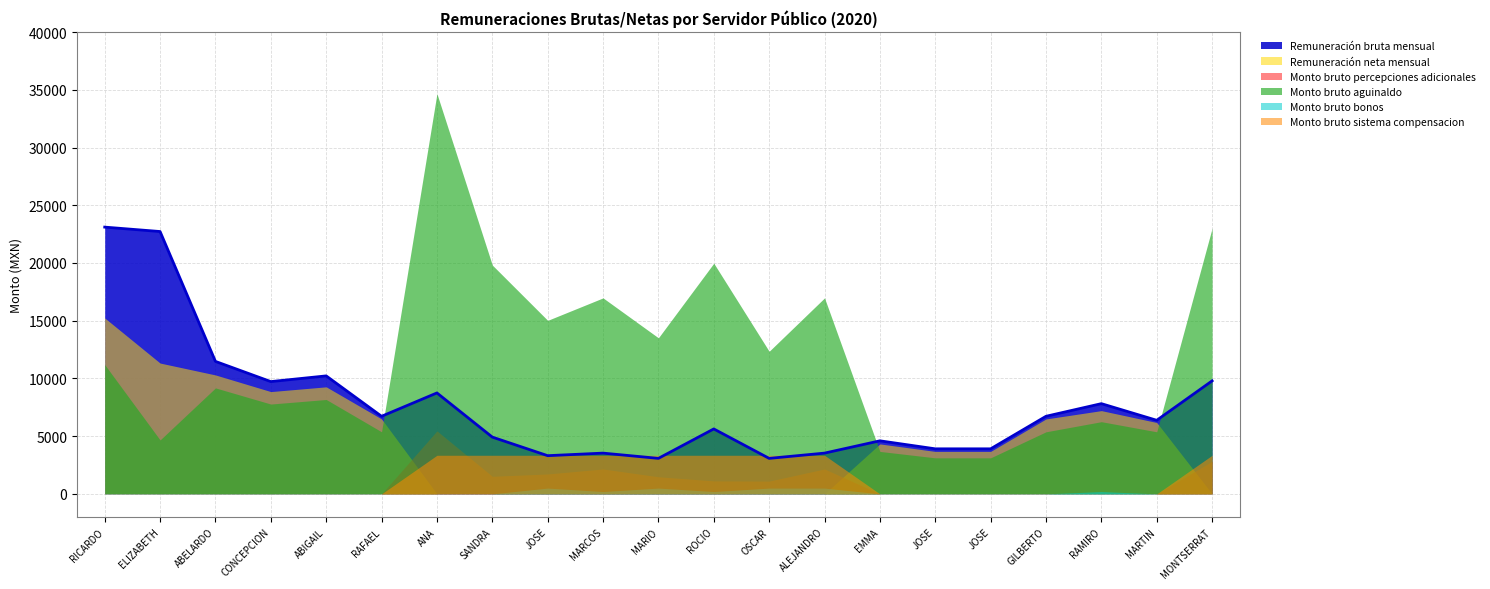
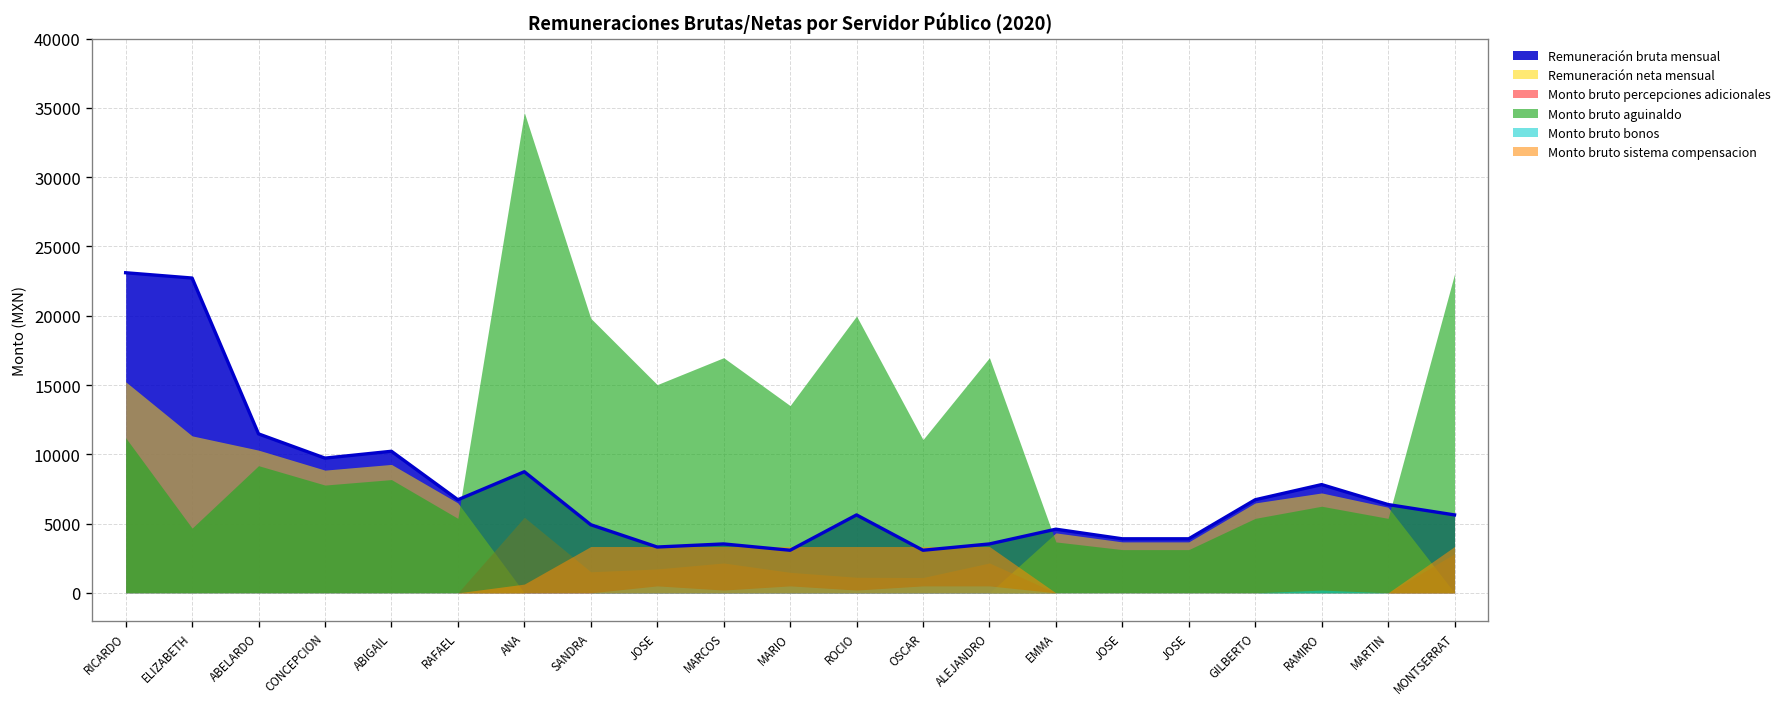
  {
    "Remuneración bruta mensual": {
      "RICARDO": 23100,
      "ELIZABETH": 22700,
      "ABELARDO": 11500,
      "CONCEPCION": 9700,
      "ABIGAIL": 10200,
      "RAFAEL": 6700,
      "ANA": 8700,
      "SANDRA": 4900,
      "MARIO": 3100,
      "ROCIO": 5600,
      "OSCAR": 3100,
      "EMMA": 4600,
      "GILBERTO": 6700,
      "RAMIRO": 7800,
-     "MONTSERRAT": 9800
+     "MONTSERRAT": 5600
    },
    "Remuneración neta mensual": {
      "RICARDO": 15200,
      "ELIZABETH": 11300,
      "ABELARDO": 10300,
      "CONCEPCION": 8900,
      "ABIGAIL": 9300,
      "RAFAEL": 6500,
      "MARIO": 0,
      "OSCAR": 0,
      "ALEJANDRO": 0,
      "EMMA": 4300,
      "GILBERTO": 6500,
      "RAMIRO": 7200
    },
    "Monto bruto percepciones adicionales": {
      "ANA": 5500,
      "SANDRA": 1500,
      "MARCOS": 2200,
      "MARIO": 1500,
      "ROCIO": 1100,
      "OSCAR": 1100,
      "ALEJANDRO": 2200,
      "MONTSERRAT": 2800
    },
    "Monto bruto aguinaldo": {
      "RICARDO": 11200,
      "ELIZABETH": 4700,
      "ABELARDO": 9200,
      "CONCEPCION": 7800,
      "ABIGAIL": 8200,
      "RAFAEL": 5400,
      "ANA": 34700,
      "SANDRA": 19800,
      "MARCOS": 17000,
      "MARIO": 13500,
      "ROCIO": 20000,
-     "OSCAR": 12300,
+     "OSCAR": 11100,
      "ALEJANDRO": 17000,
      "EMMA": 3700,
      "GILBERTO": 5400,
      "RAMIRO": 6300,
      "MARTIN": 5400,
      "MONTSERRAT": 23000
    },
    "Monto bruto bonos": {
      "MARIO": 500,
      "OSCAR": 500,
      "ALEJANDRO": 500
    },
    "Monto bruto sistema compensacion": {
-     "ANA": 3300,
+     "ANA": 600,
      "SANDRA": 3300,
      "MARIO": 3300,
      "ROCIO": 3300,
      "OSCAR": 3300,
      "MONTSERRAT": 3300
    }
  }
